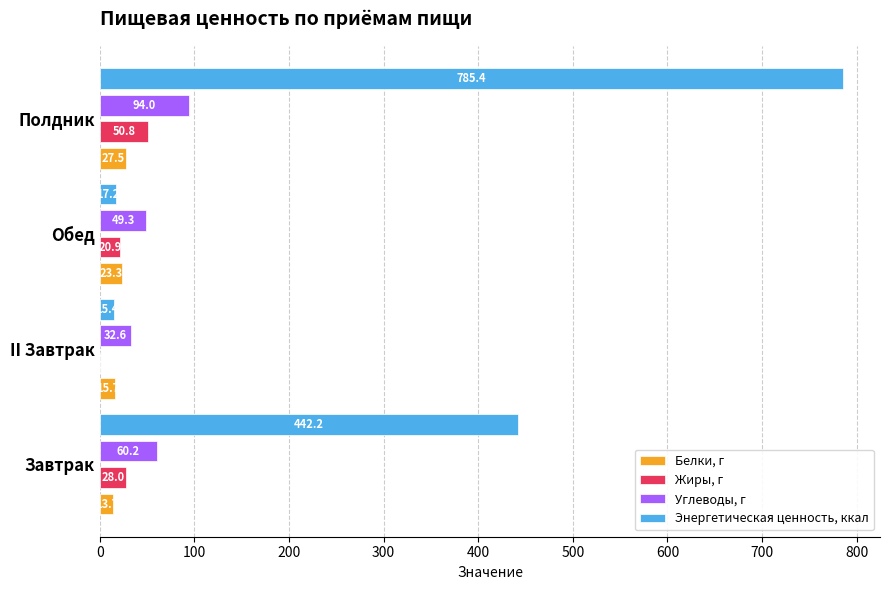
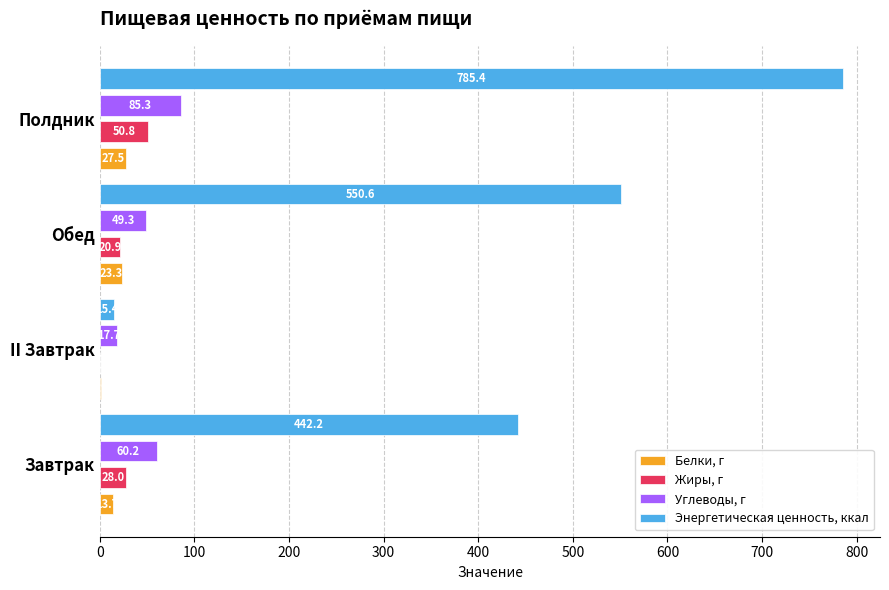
  {
    "Белки, г": {
-     "II Завтрак": 20,
+     "II Завтрак": 0,
      "Завтрак": 10
    },
    "Жиры, г": {
      "Полдник": 50.8,
      "Обед": 20.9,
      "Завтрак": 28.0
    },
    "Углеводы, г": {
-     "Полдник": 94.0,
+     "Полдник": 85.3,
      "Обед": 49.3,
-     "II Завтрак": 32.6,
+     "II Завтрак": 17.7,
      "Завтрак": 60.2
    },
    "Энергетическая ценность, ккал": {
      "Полдник": 785.4,
-     "Обед": 17.2,
+     "Обед": 550.6,
      "II Завтрак": 15.4,
      "Завтрак": 442.2
    }
  }
